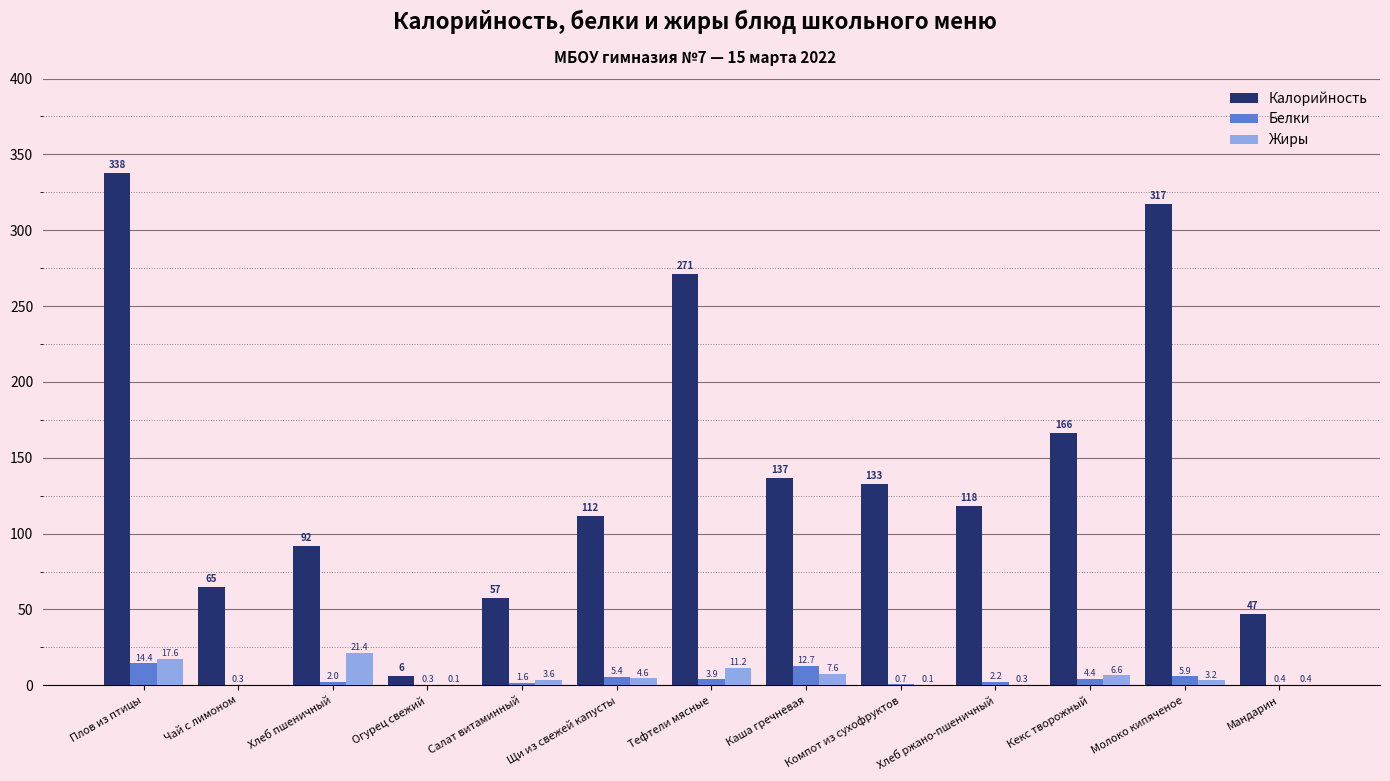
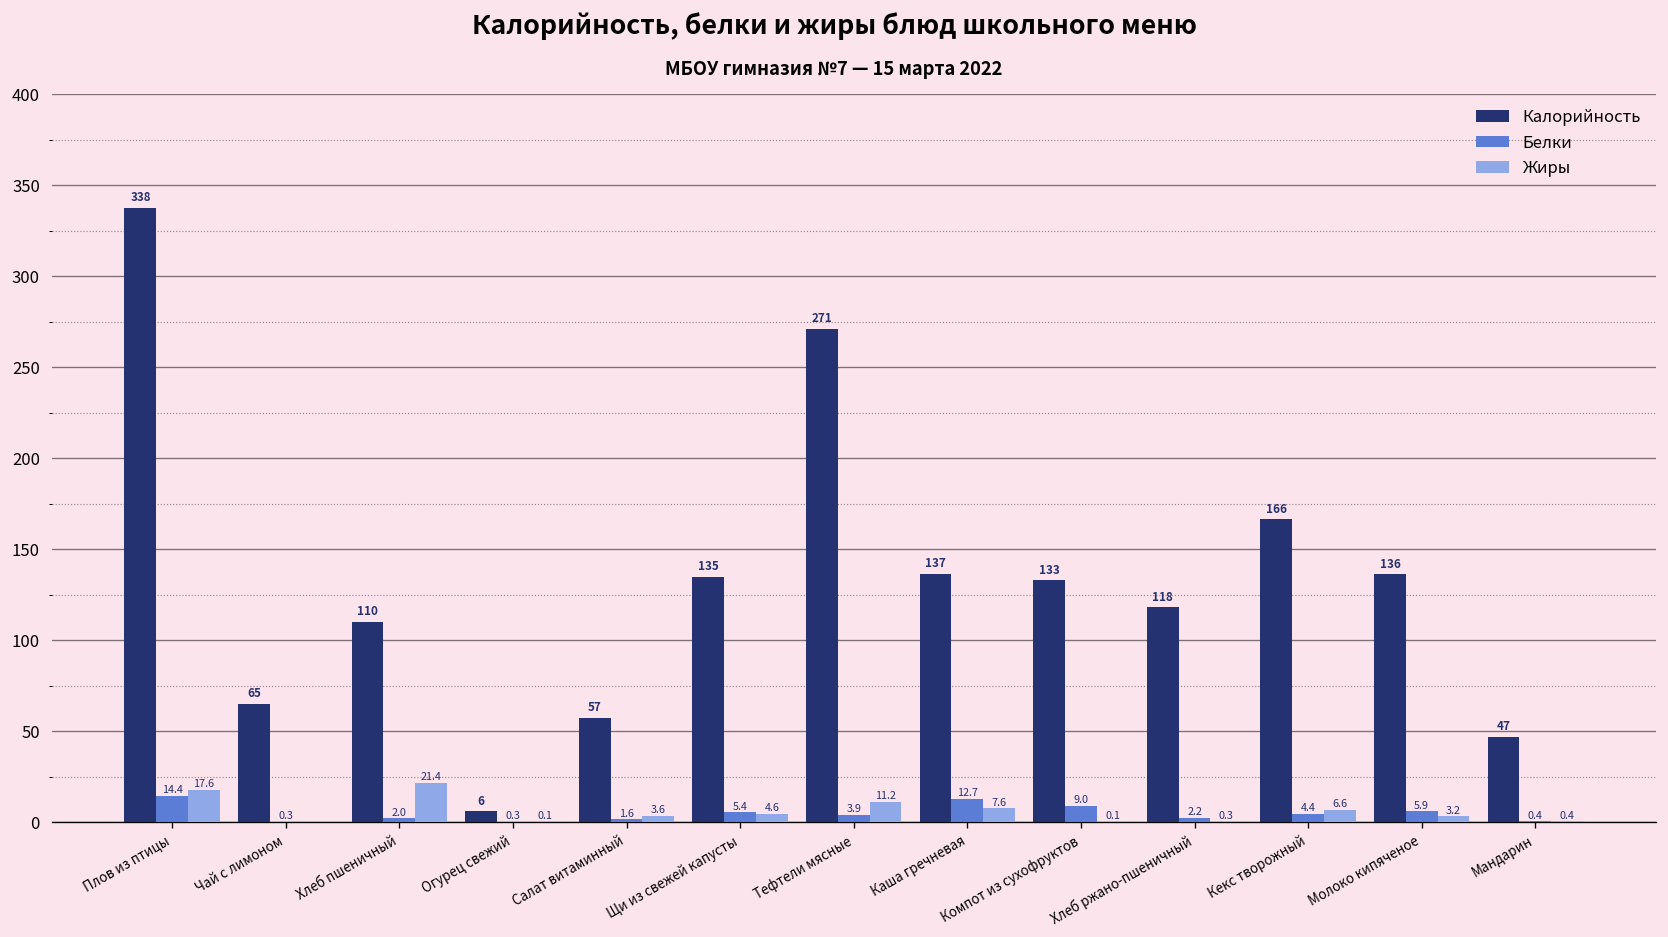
  {
    "Калорийность": {
      "Плов из птицы": 338,
      "Чай с лимоном": 65,
-     "Хлеб пшеничный": 92,
+     "Хлеб пшеничный": 110,
      "Огурец свежий": 6,
      "Салат витаминный": 57,
-     "Щи из свежей капусты": 112,
+     "Щи из свежей капусты": 135,
      "Тефтели мясные": 271,
      "Каша гречневая": 137,
      "Компот из сухофруктов": 133,
      "Хлеб ржано-пшеничный": 118,
      "Кекс творожный": 166,
-     "Молоко кипяченое": 317,
+     "Молоко кипяченое": 136,
      "Мандарин": 47
    },
    "Белки": {
      "Плов из птицы": 14.4,
      "Чай с лимоном": 0.3,
      "Хлеб пшеничный": 2.0,
      "Огурец свежий": 0.3,
      "Салат витаминный": 1.6,
      "Щи из свежей капусты": 5.4,
      "Тефтели мясные": 3.9,
      "Каша гречневая": 12.7,
-     "Компот из сухофруктов": 0.7,
+     "Компот из сухофруктов": 9.0,
      "Хлеб ржано-пшеничный": 2.2,
      "Кекс творожный": 4.4,
      "Молоко кипяченое": 5.9,
      "Мандарин": 0.4
    },
    "Жиры": {
      "Плов из птицы": 17.6,
      "Хлеб пшеничный": 21.4,
      "Огурец свежий": 0.1,
      "Салат витаминный": 3.6,
      "Щи из свежей капусты": 4.6,
      "Тефтели мясные": 11.2,
      "Каша гречневая": 7.6,
      "Компот из сухофруктов": 0.1,
      "Хлеб ржано-пшеничный": 0.3,
      "Кекс творожный": 6.6,
      "Молоко кипяченое": 3.2,
      "Мандарин": 0.4
    }
  }
